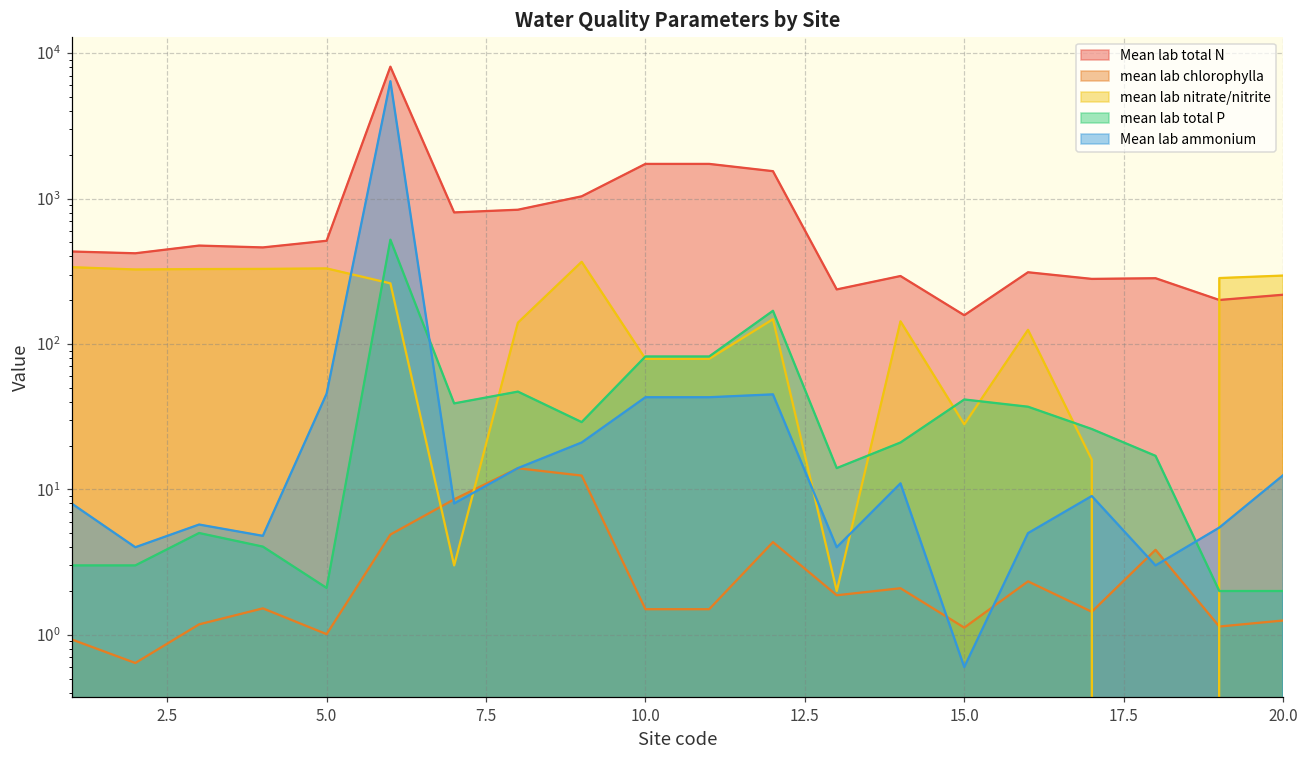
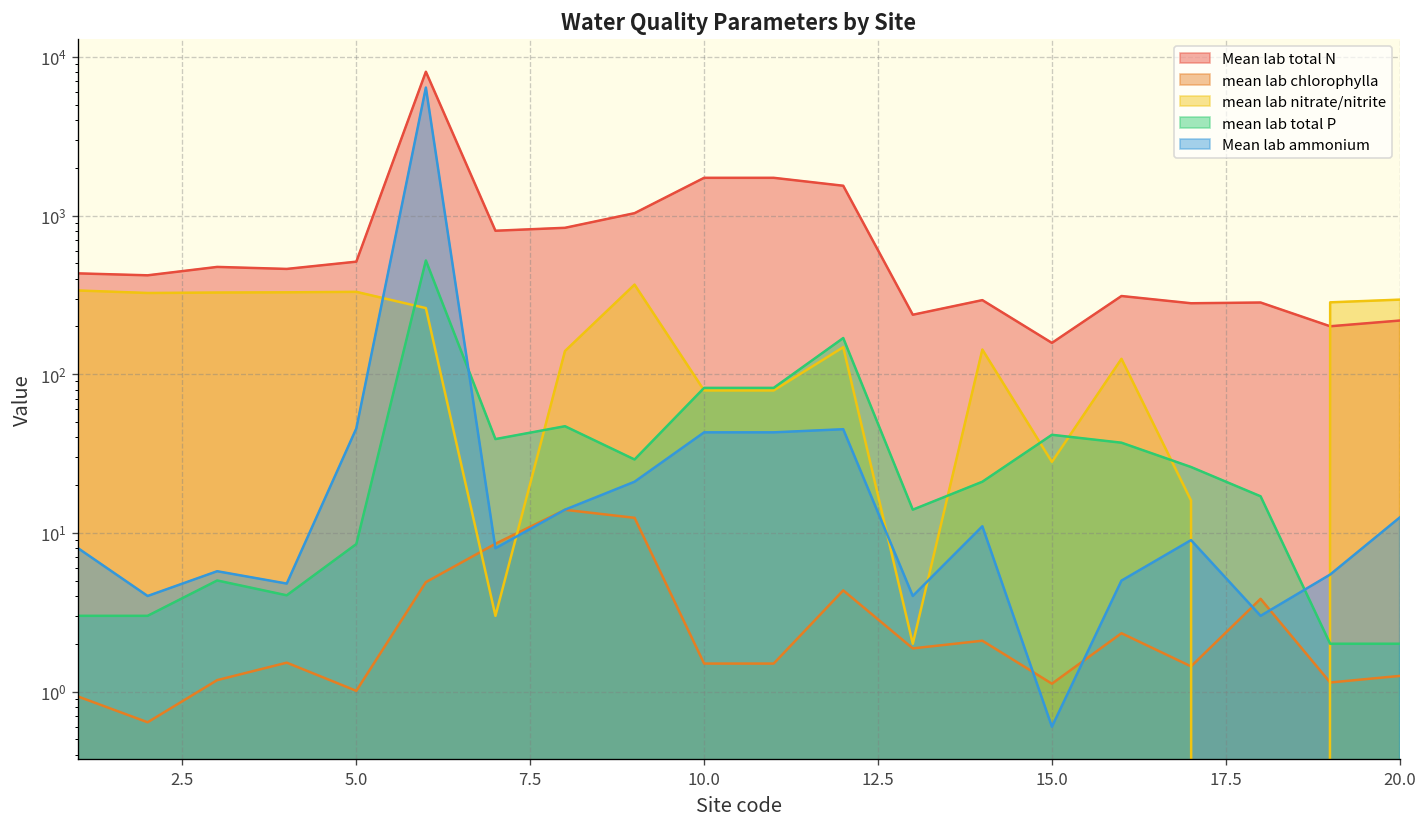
  {
    "mean lab total P": {
-     "5.0": 2.1,
+     "5.0": 9,
      "15.0": 42,
      "20.0": 2.0
    },
    "Mean lab ammonium": {
      "5.0": 46,
      "10.0": 43,
      "15.0": 0.6,
      "20.0": 13
    }
  }
